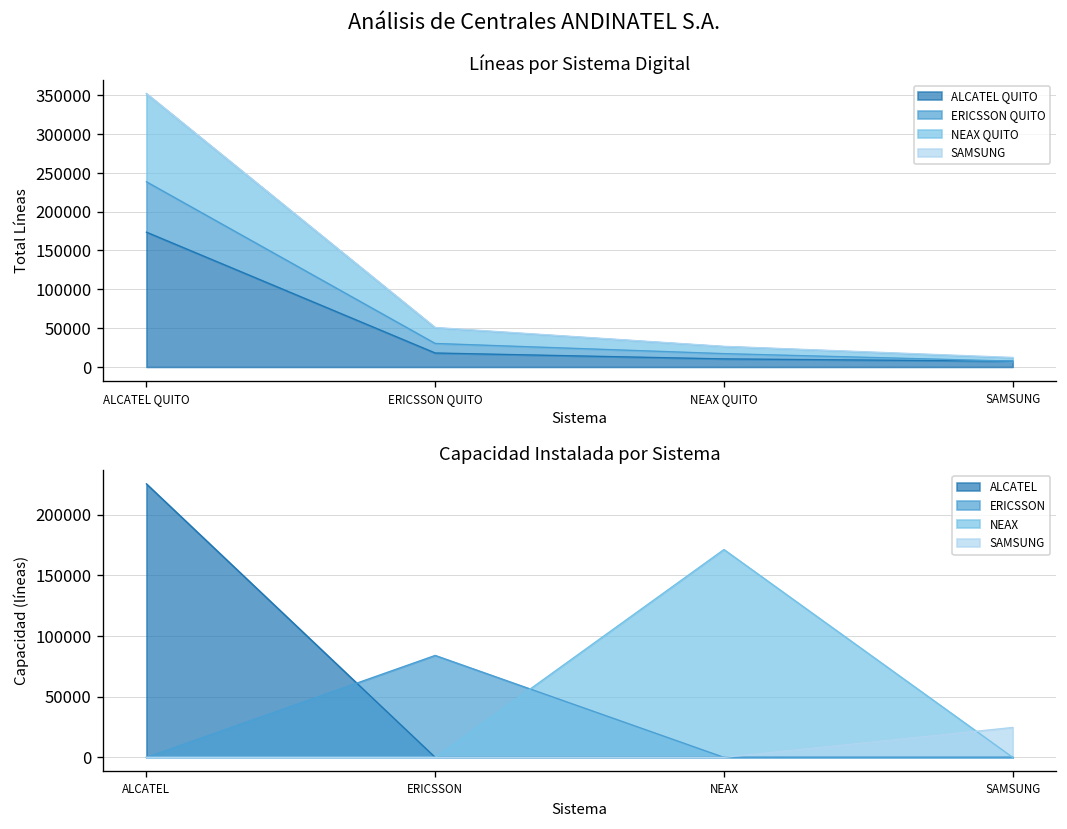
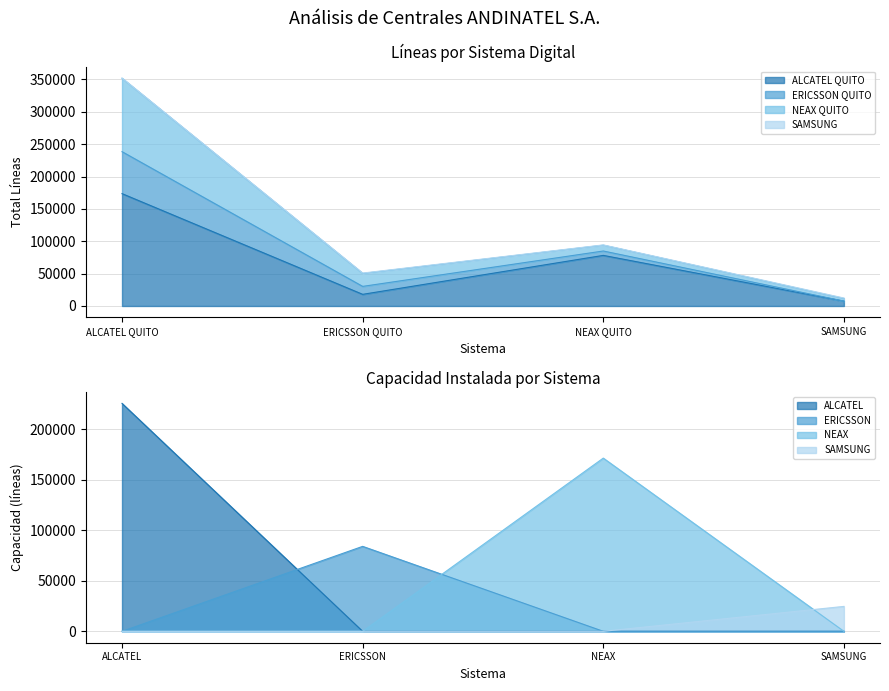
  {
    "Líneas por Sistema Digital": {
      "ALCATEL QUITO": {
        "ALCATEL QUITO": 170000,
        "ERICSSON QUITO": 20000,
-       "NEAX QUITO": 10000
+       "NEAX QUITO": 80000
      },
      "ERICSSON QUITO": {
        "ALCATEL QUITO": 60000,
        "ERICSSON QUITO": 10000,
        "NEAX QUITO": 10000
      },
      "SAMSUNG": {
        "ALCATEL QUITO": 110000,
        "ERICSSON QUITO": 20000,
        "NEAX QUITO": 10000,
        "SAMSUNG": 0
      }
    },
    "Capacidad Instalada por Sistema": {
      "ALCATEL": {
        "ALCATEL": 225000
      },
      "SAMSUNG": {
        "SAMSUNG": 25000
      }
    }
  }
